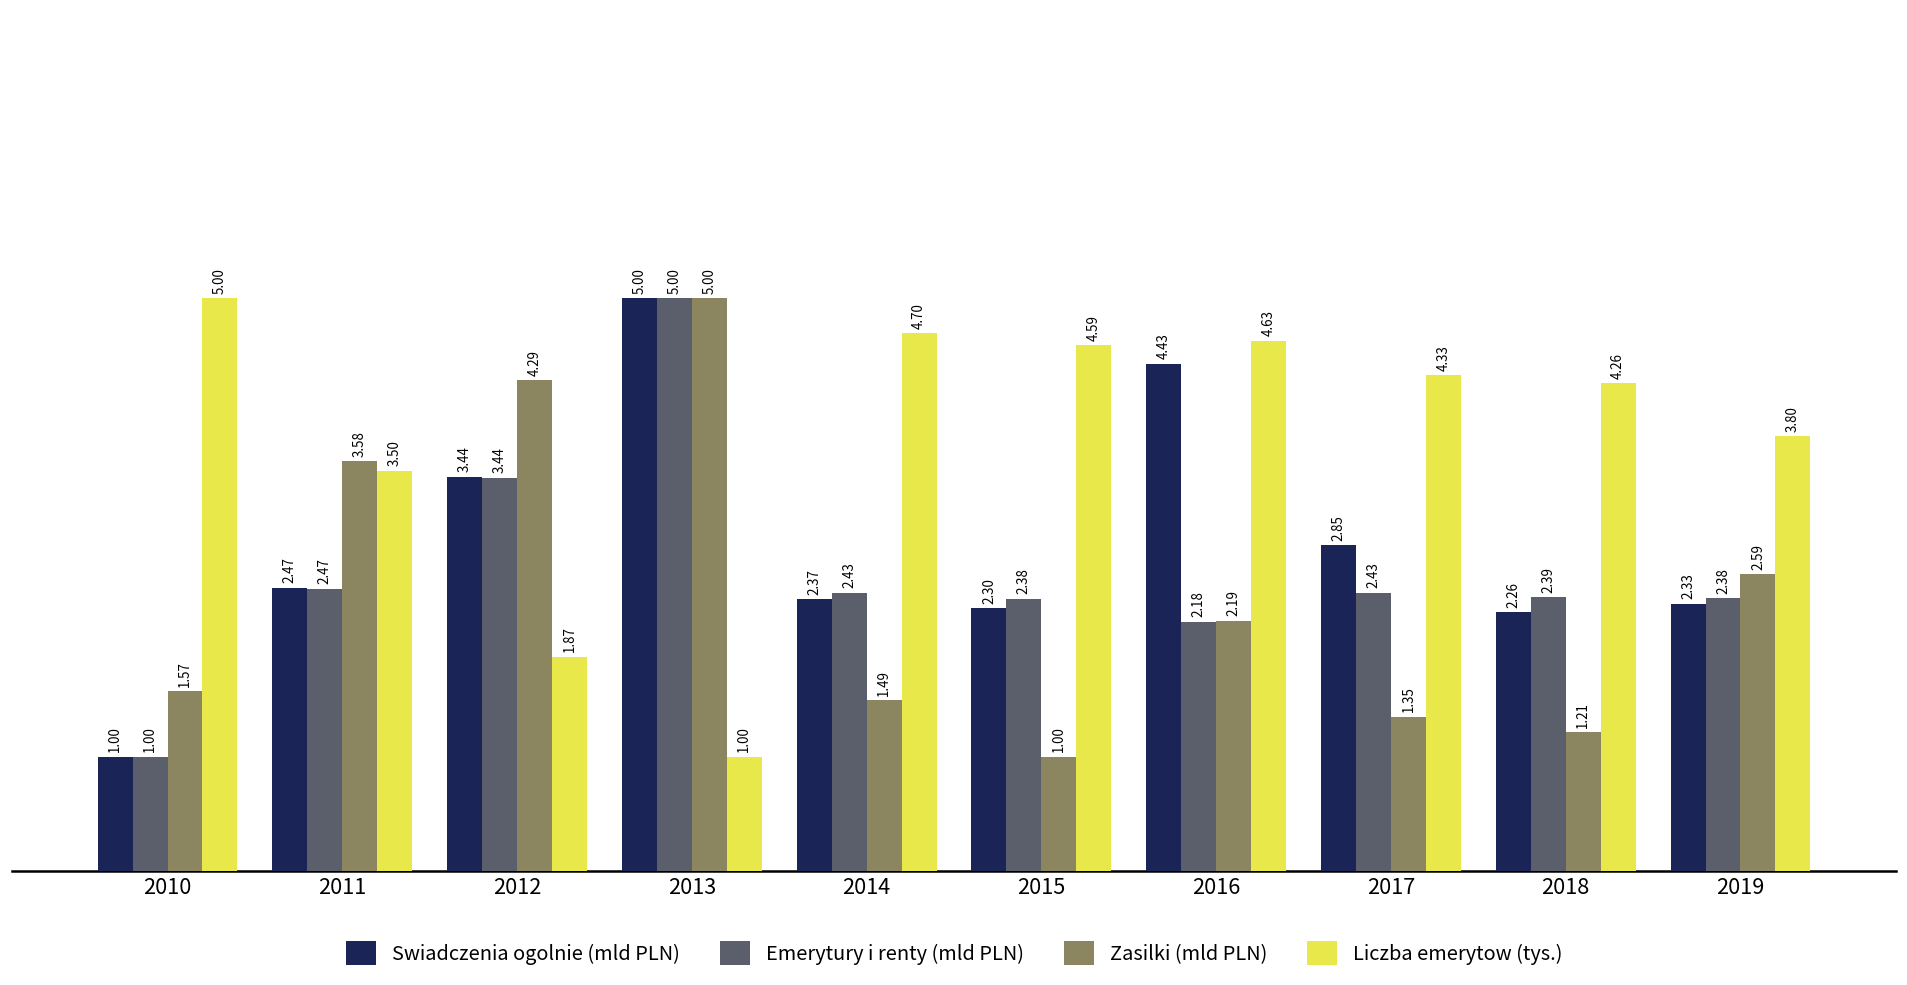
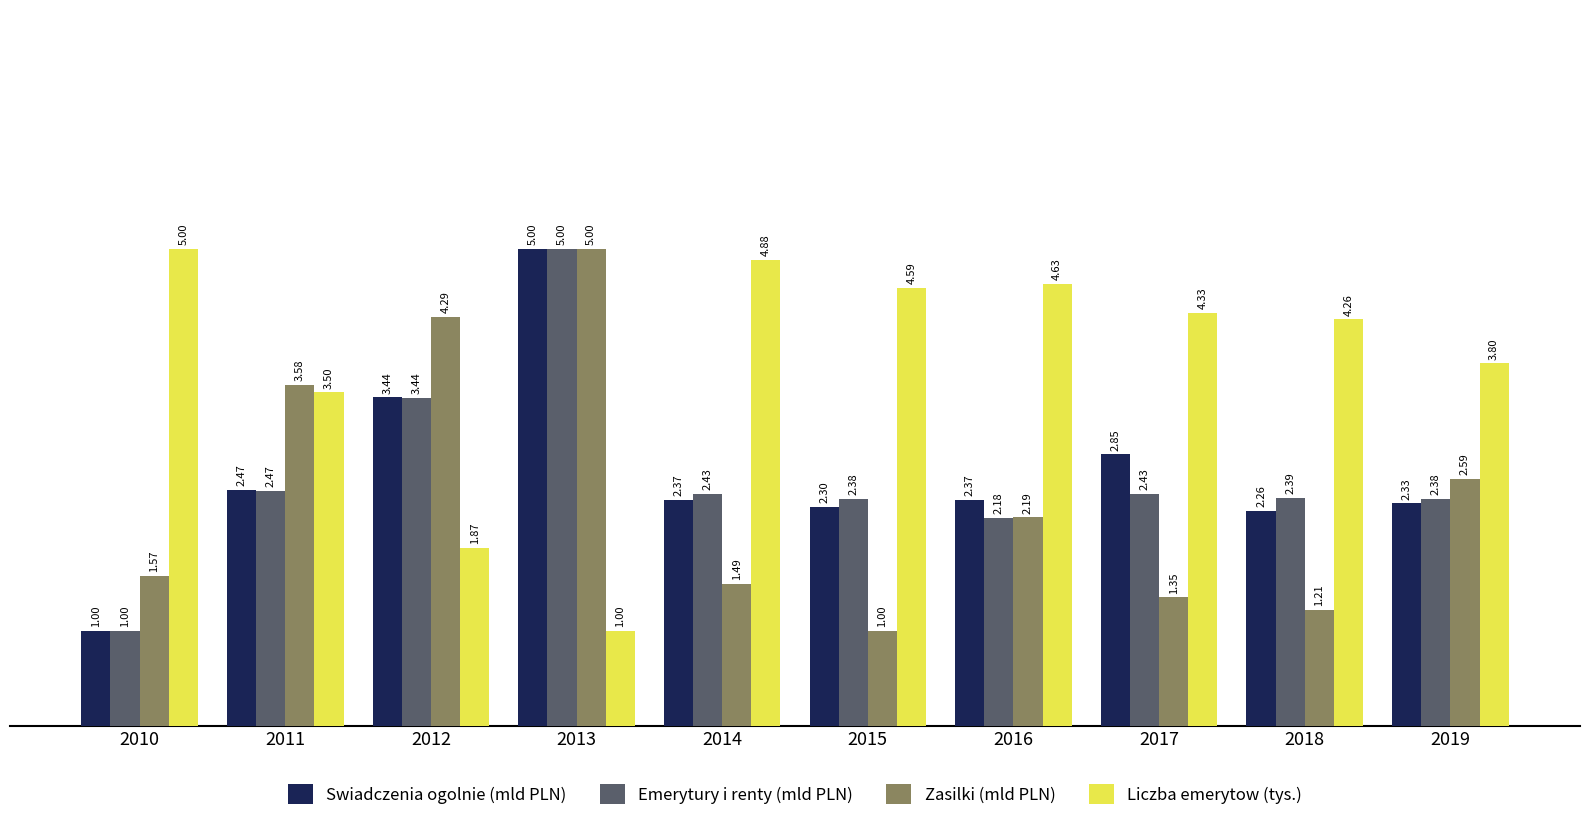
  {
    "Swiadczenia ogolnie (mld PLN)": {
      "2010": 1.00,
      "2011": 2.47,
      "2012": 3.44,
      "2013": 5.00,
      "2014": 2.37,
      "2015": 2.30,
-     "2016": 4.43,
+     "2016": 2.37,
      "2017": 2.85,
      "2018": 2.26,
      "2019": 2.33
    },
    "Emerytury i renty (mld PLN)": {
      "2010": 1.00,
      "2011": 2.47,
      "2012": 3.44,
      "2013": 5.00,
      "2014": 2.43,
      "2015": 2.38,
      "2016": 2.18,
      "2017": 2.43,
      "2018": 2.39,
      "2019": 2.38
    },
    "Zasilki (mld PLN)": {
      "2010": 1.57,
      "2011": 3.58,
      "2012": 4.29,
      "2013": 5.00,
      "2014": 1.49,
      "2015": 1.00,
      "2016": 2.19,
      "2017": 1.35,
      "2018": 1.21,
      "2019": 2.59
    },
    "Liczba emerytow (tys.)": {
      "2010": 5.00,
      "2011": 3.50,
      "2012": 1.87,
      "2013": 1.00,
-     "2014": 4.70,
+     "2014": 4.88,
      "2015": 4.59,
      "2016": 4.63,
      "2017": 4.33,
      "2018": 4.26,
      "2019": 3.80
    }
  }
